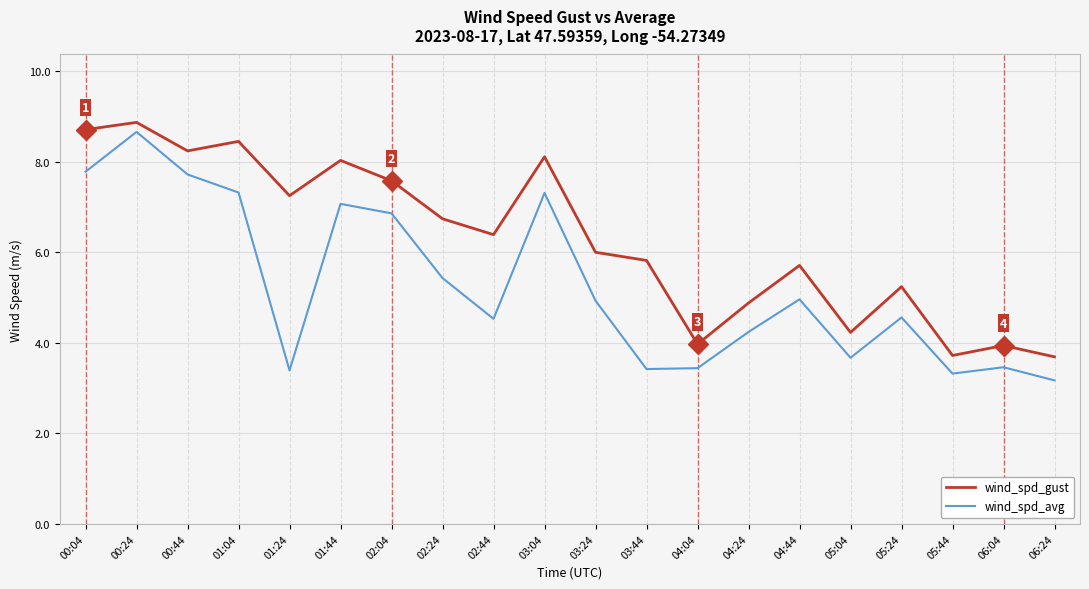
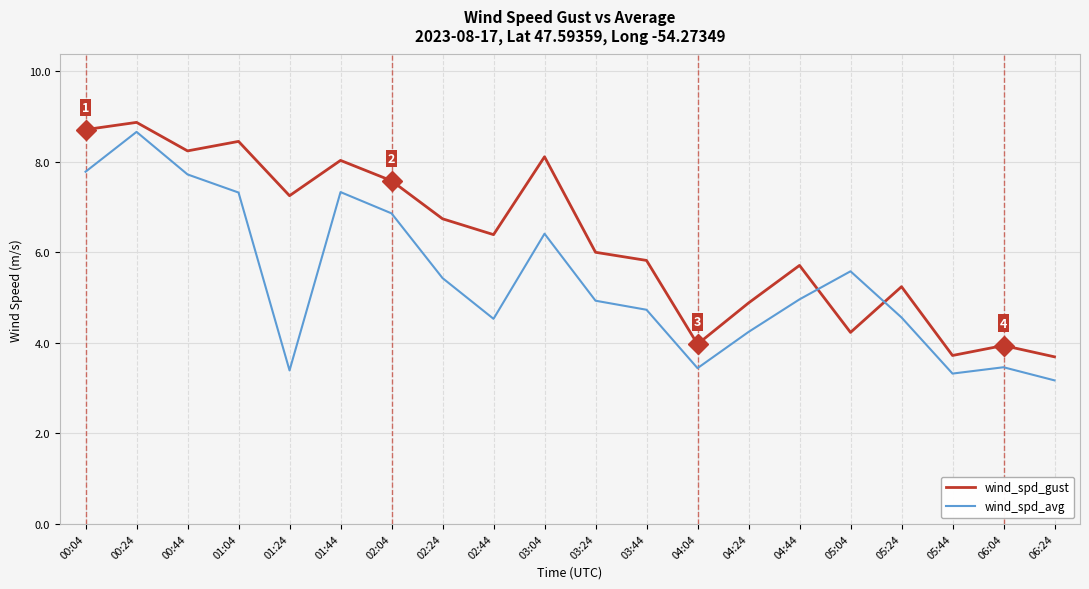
  {
    "wind_spd_avg": {
      "00:04": 7.8,
      "00:24": 8.7,
      "00:44": 7.7,
      "01:04": 7.3,
      "01:24": 3.4,
-     "01:44": 7.1,
+     "01:44": 7.3,
      "02:04": 6.9,
      "02:24": 5.4,
      "02:44": 4.5,
-     "03:04": 7.3,
+     "03:04": 6.4,
      "03:24": 4.9,
-     "03:44": 3.4,
+     "03:44": 4.7,
      "04:04": 3.4,
      "04:24": 4.2,
      "04:44": 5.0,
-     "05:04": 3.7,
+     "05:04": 5.6,
      "05:24": 4.6,
      "05:44": 3.3,
      "06:04": 3.5,
      "06:24": 3.2
    }
  }
